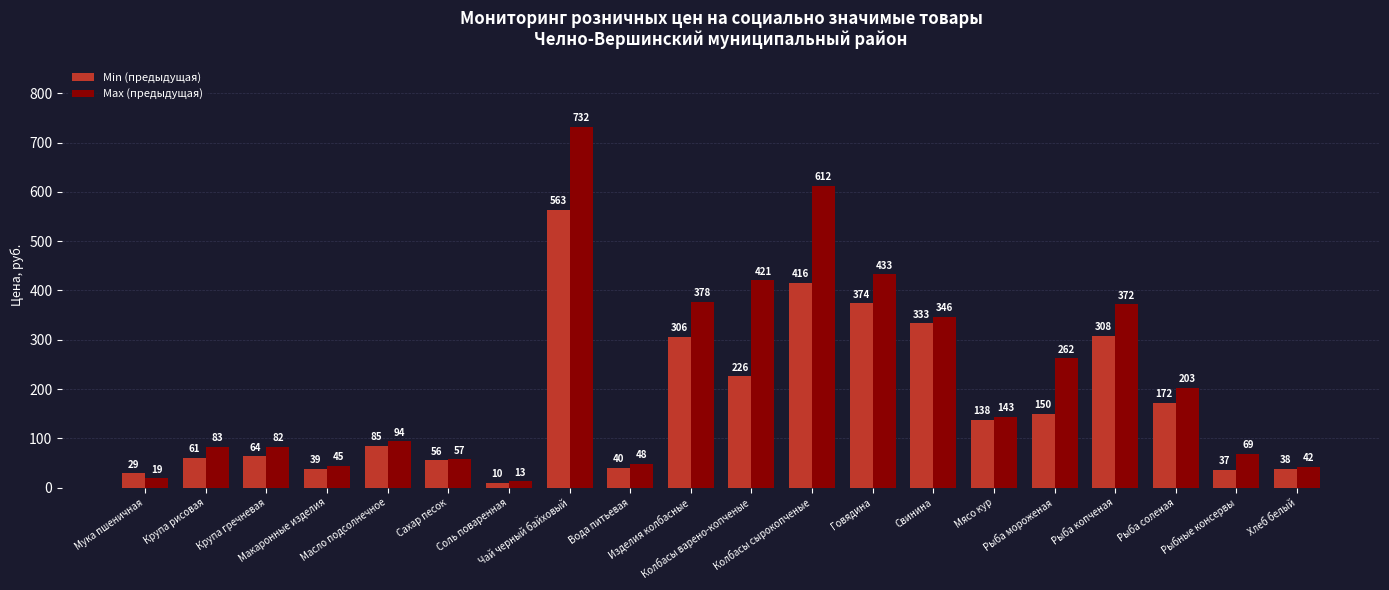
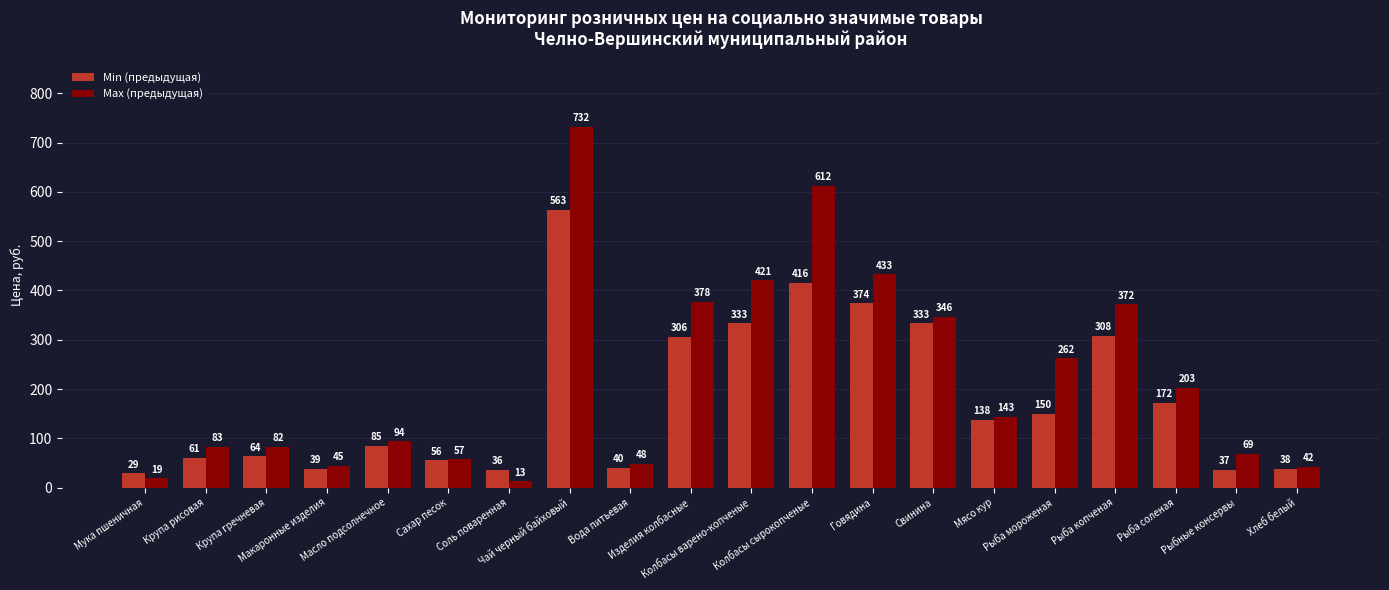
  {
    "Min (предыдущая)": {
      "Мука пшеничная": 29,
      "Крупа рисовая": 61,
      "Крупа гречневая": 64,
      "Макаронные изделия": 39,
      "Масло подсолнечное": 85,
      "Сахар песок": 56,
-     "Соль поваренная": 10,
+     "Соль поваренная": 36,
      "Чай черный байховый": 563,
      "Вода питьевая": 40,
      "Изделия колбасные": 306,
-     "Колбасы варено-копченые": 226,
+     "Колбасы варено-копченые": 333,
      "Колбасы сырокопченые": 416,
      "Говядина": 374,
      "Свинина": 333,
      "Мясо кур": 138,
      "Рыба мороженая": 150,
      "Рыба копченая": 308,
      "Рыба соленая": 172,
      "Рыбные консервы": 37,
      "Хлеб белый": 38
    },
    "Max (предыдущая)": {
      "Мука пшеничная": 19,
      "Крупа рисовая": 83,
      "Крупа гречневая": 82,
      "Макаронные изделия": 45,
      "Масло подсолнечное": 94,
      "Сахар песок": 57,
      "Соль поваренная": 13,
      "Чай черный байховый": 732,
      "Вода питьевая": 48,
      "Изделия колбасные": 378,
      "Колбасы варено-копченые": 421,
      "Колбасы сырокопченые": 612,
      "Говядина": 433,
      "Свинина": 346,
      "Мясо кур": 143,
      "Рыба мороженая": 262,
      "Рыба копченая": 372,
      "Рыба соленая": 203,
      "Рыбные консервы": 69,
      "Хлеб белый": 42
    }
  }
